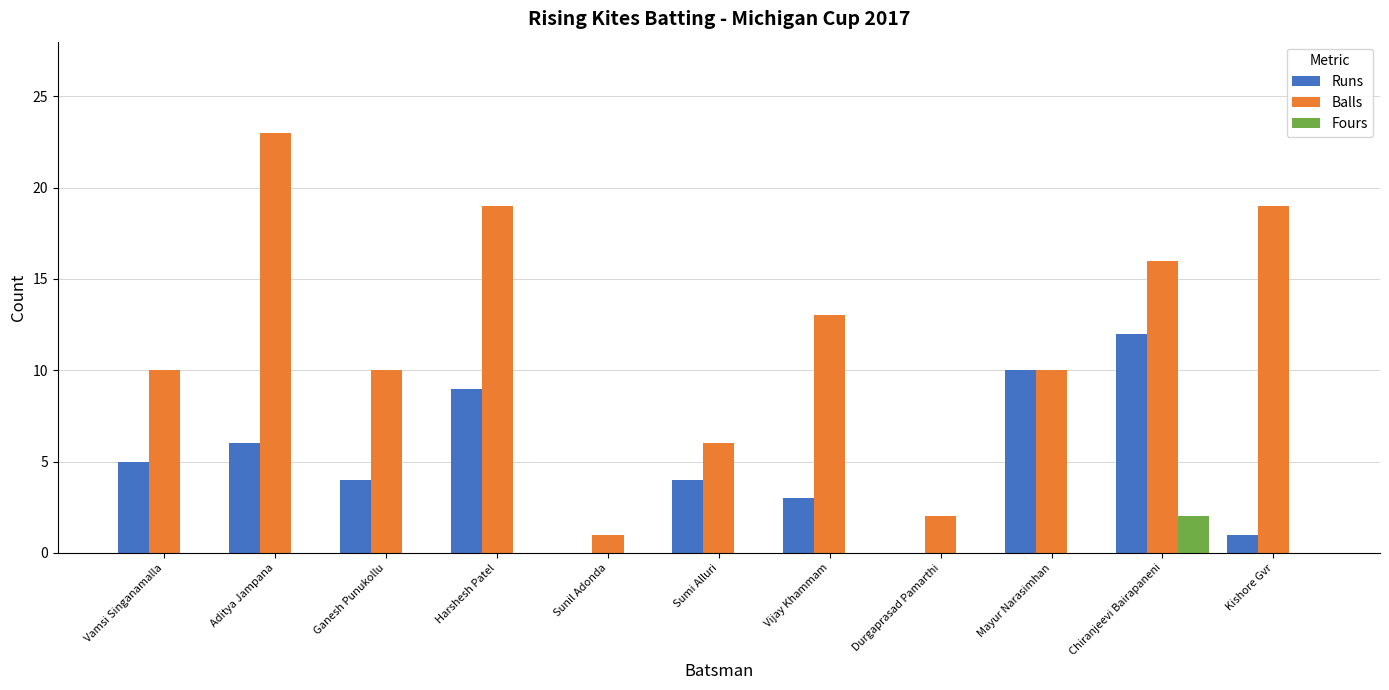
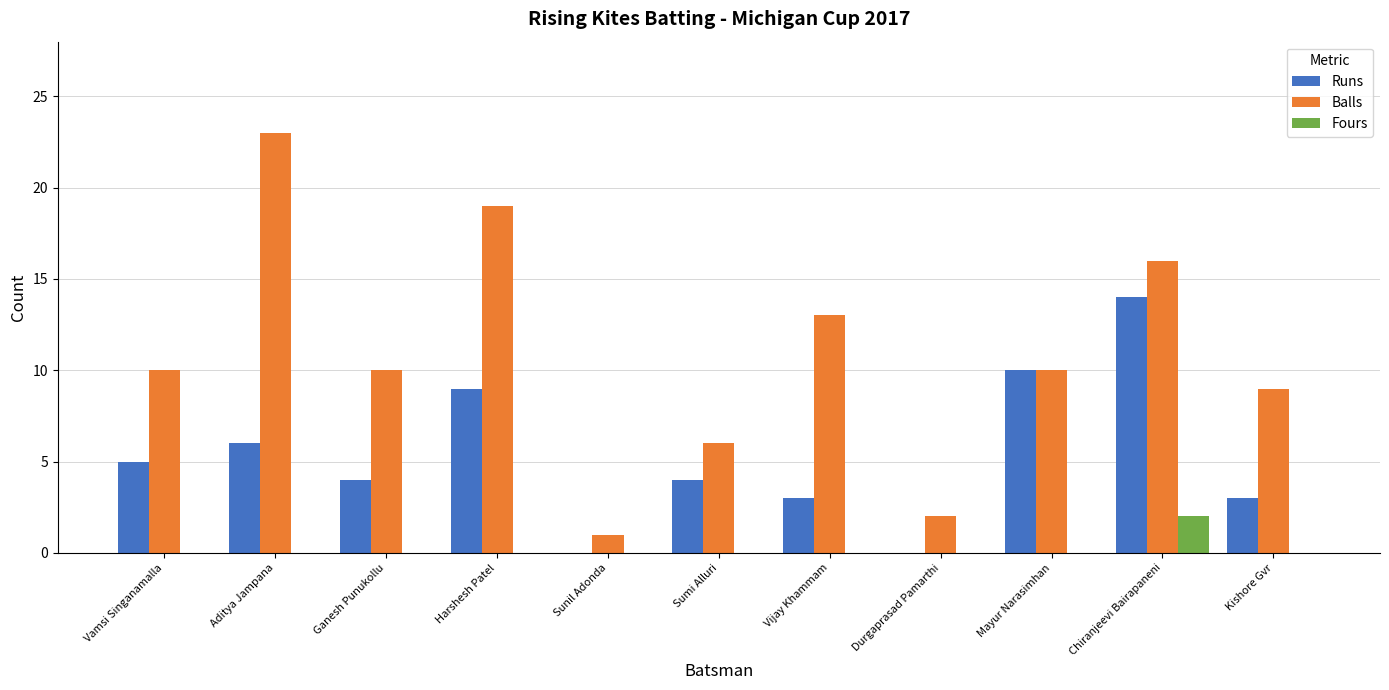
  {
    "Runs": {
      "Vamsi Singanamalla": 5,
      "Aditya Jampana": 6,
      "Ganesh Punukollu": 4,
      "Harshesh Patel": 9,
      "Sunil Adonda": 0,
      "Sumi Alluri": 4,
      "Vijay Khammam": 3,
      "Durgaprasad Pamarthi": 0,
      "Mayur Narasimhan": 10,
-     "Chiranjeevi Bairapaneni": 12,
-     "Kishore Gvr": 1
+     "Chiranjeevi Bairapaneni": 14,
+     "Kishore Gvr": 3
    },
    "Balls": {
      "Vamsi Singanamalla": 10,
      "Aditya Jampana": 23,
      "Ganesh Punukollu": 10,
      "Harshesh Patel": 19,
      "Sunil Adonda": 1,
      "Sumi Alluri": 6,
      "Vijay Khammam": 13,
      "Durgaprasad Pamarthi": 2,
      "Mayur Narasimhan": 10,
      "Chiranjeevi Bairapaneni": 16,
-     "Kishore Gvr": 19
+     "Kishore Gvr": 9
    },
    "Fours": {
      "Vamsi Singanamalla": 0,
      "Aditya Jampana": 0,
      "Ganesh Punukollu": 0,
      "Harshesh Patel": 0,
      "Sunil Adonda": 0,
      "Sumi Alluri": 0,
      "Vijay Khammam": 0,
      "Durgaprasad Pamarthi": 0,
      "Mayur Narasimhan": 0,
      "Chiranjeevi Bairapaneni": 2,
      "Kishore Gvr": 0
    }
  }
